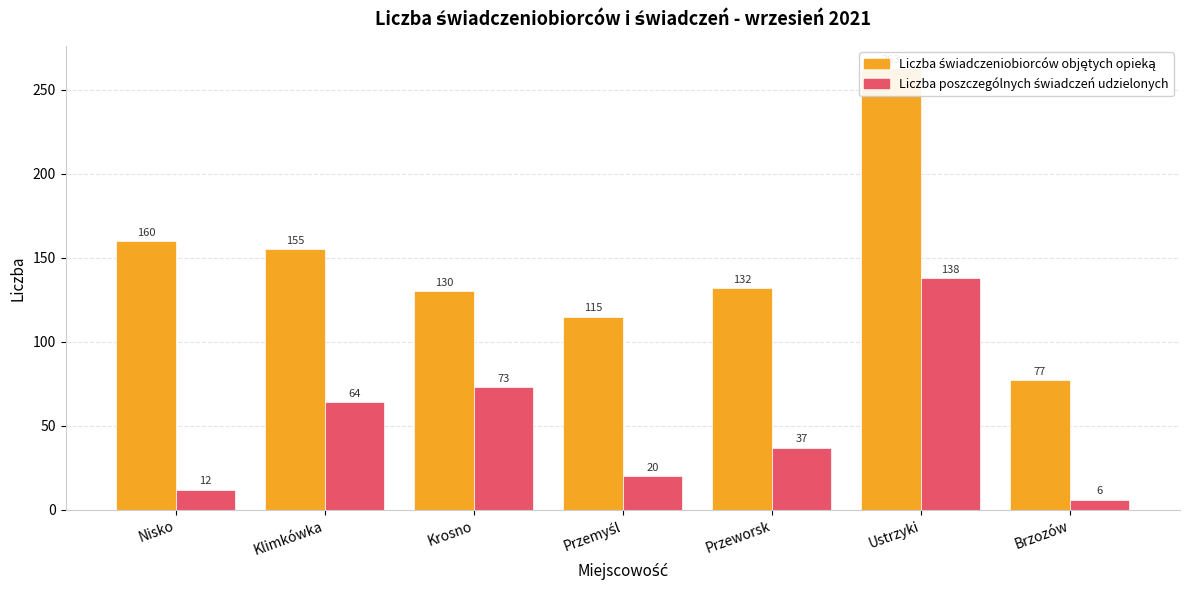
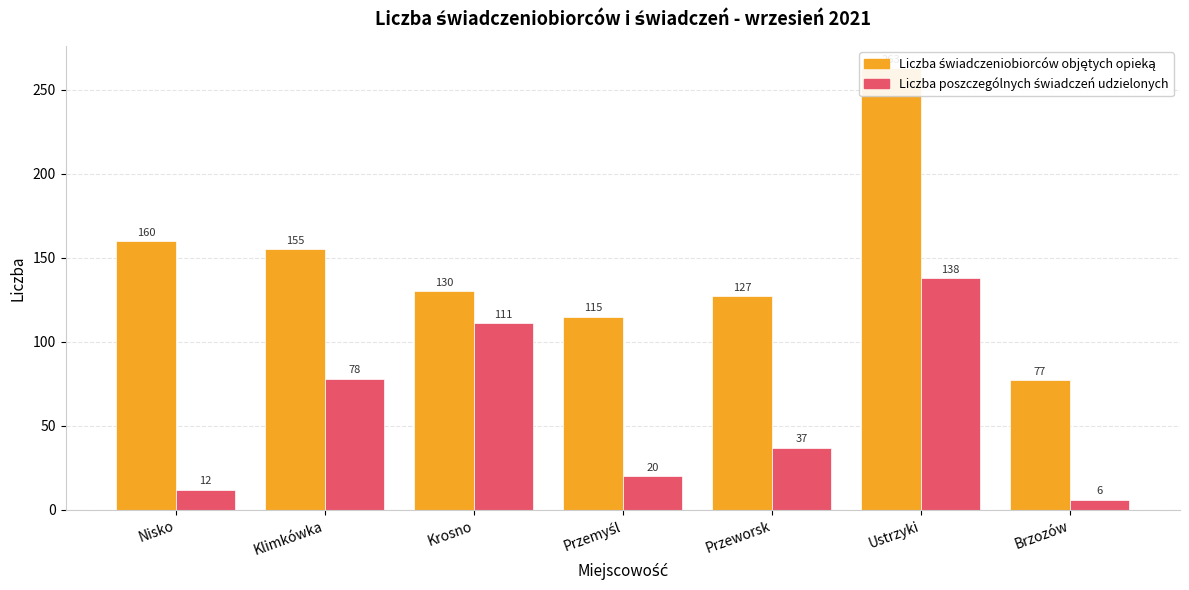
  {
    "Liczba świadczeniobiorców objętych opieką": {
      "Nisko": 160,
      "Klimkówka": 155,
      "Krosno": 130,
      "Przemyśl": 115,
-     "Przeworsk": 132,
+     "Przeworsk": 127,
      "Brzozów": 77
    },
    "Liczba poszczególnych świadczeń udzielonych": {
      "Nisko": 12,
-     "Klimkówka": 64,
-     "Krosno": 73,
+     "Klimkówka": 78,
+     "Krosno": 111,
      "Przemyśl": 20,
      "Przeworsk": 37,
      "Ustrzyki": 138,
      "Brzozów": 6
    }
  }
